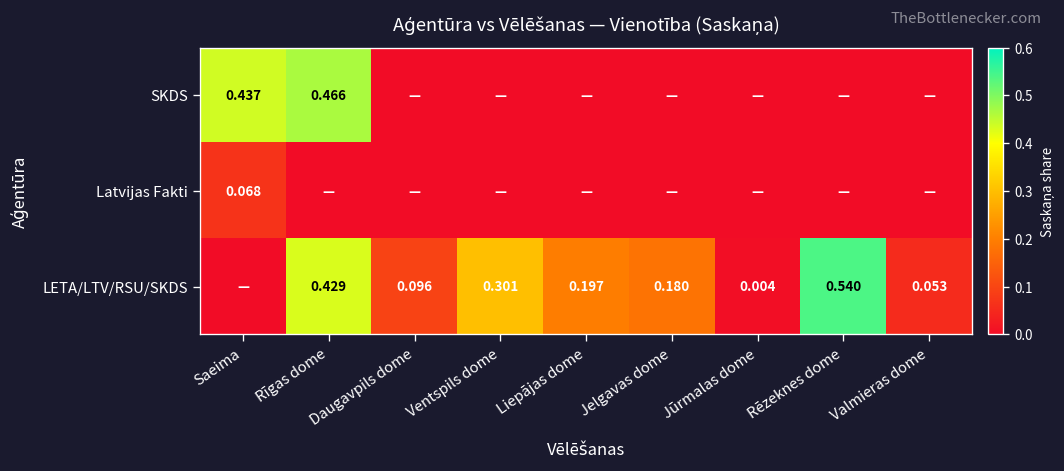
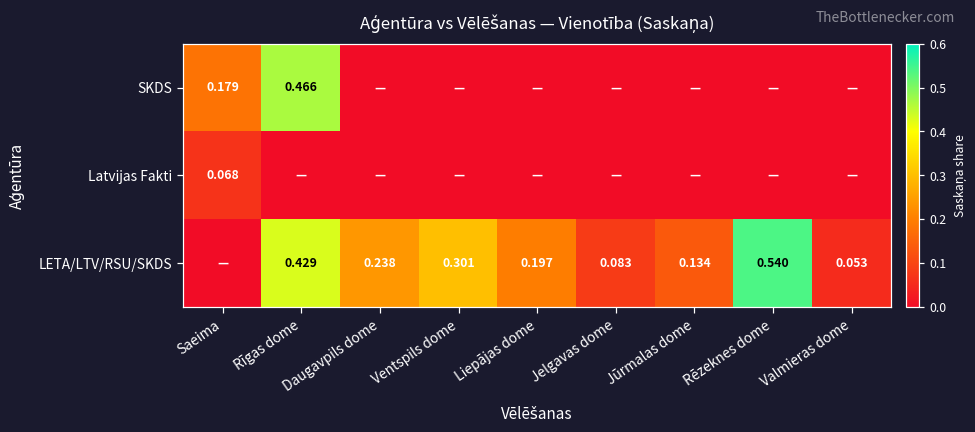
  {
    "SKDS": {
-     "Saeima": 0.437,
+     "Saeima": 0.179,
      "Rīgas dome": 0.466
    },
    "Latvijas Fakti": {
      "Saeima": 0.068
    },
    "LETA/LTV/RSU/SKDS": {
      "Rīgas dome": 0.429,
-     "Daugavpils dome": 0.096,
+     "Daugavpils dome": 0.238,
      "Ventspils dome": 0.301,
      "Liepājas dome": 0.197,
-     "Jelgavas dome": 0.180,
-     "Jūrmalas dome": 0.004,
+     "Jelgavas dome": 0.083,
+     "Jūrmalas dome": 0.134,
      "Rēzeknes dome": 0.540,
      "Valmieras dome": 0.053
    }
  }
